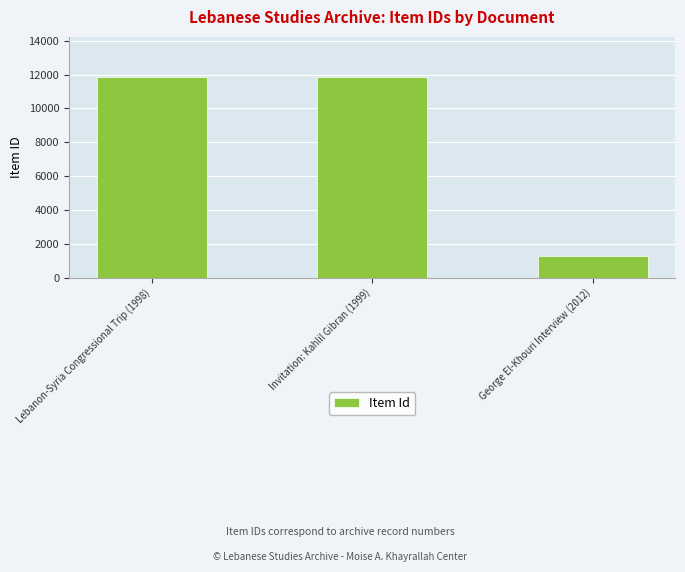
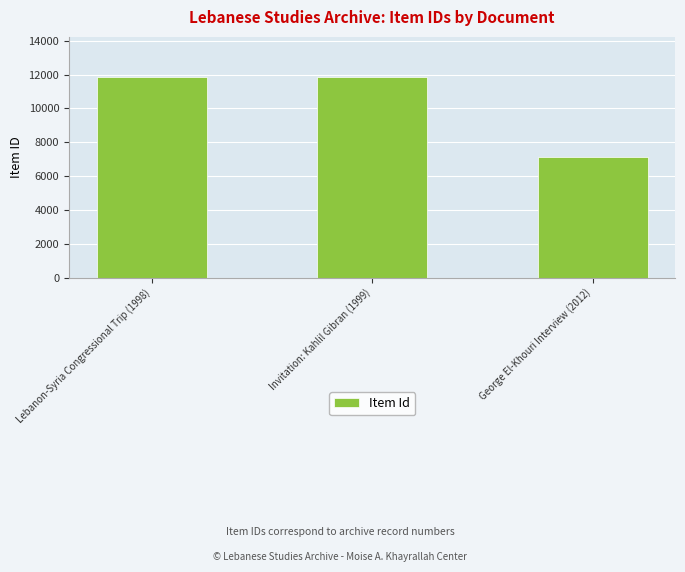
  {
    "Lebanon-Syria Congressional Trip (1998)": 11900,
    "Invitation: Kahlil Gibran (1999)": 11800,
-   "George El-Khouri Interview (2012)": 1200
+   "George El-Khouri Interview (2012)": 7100
  }
